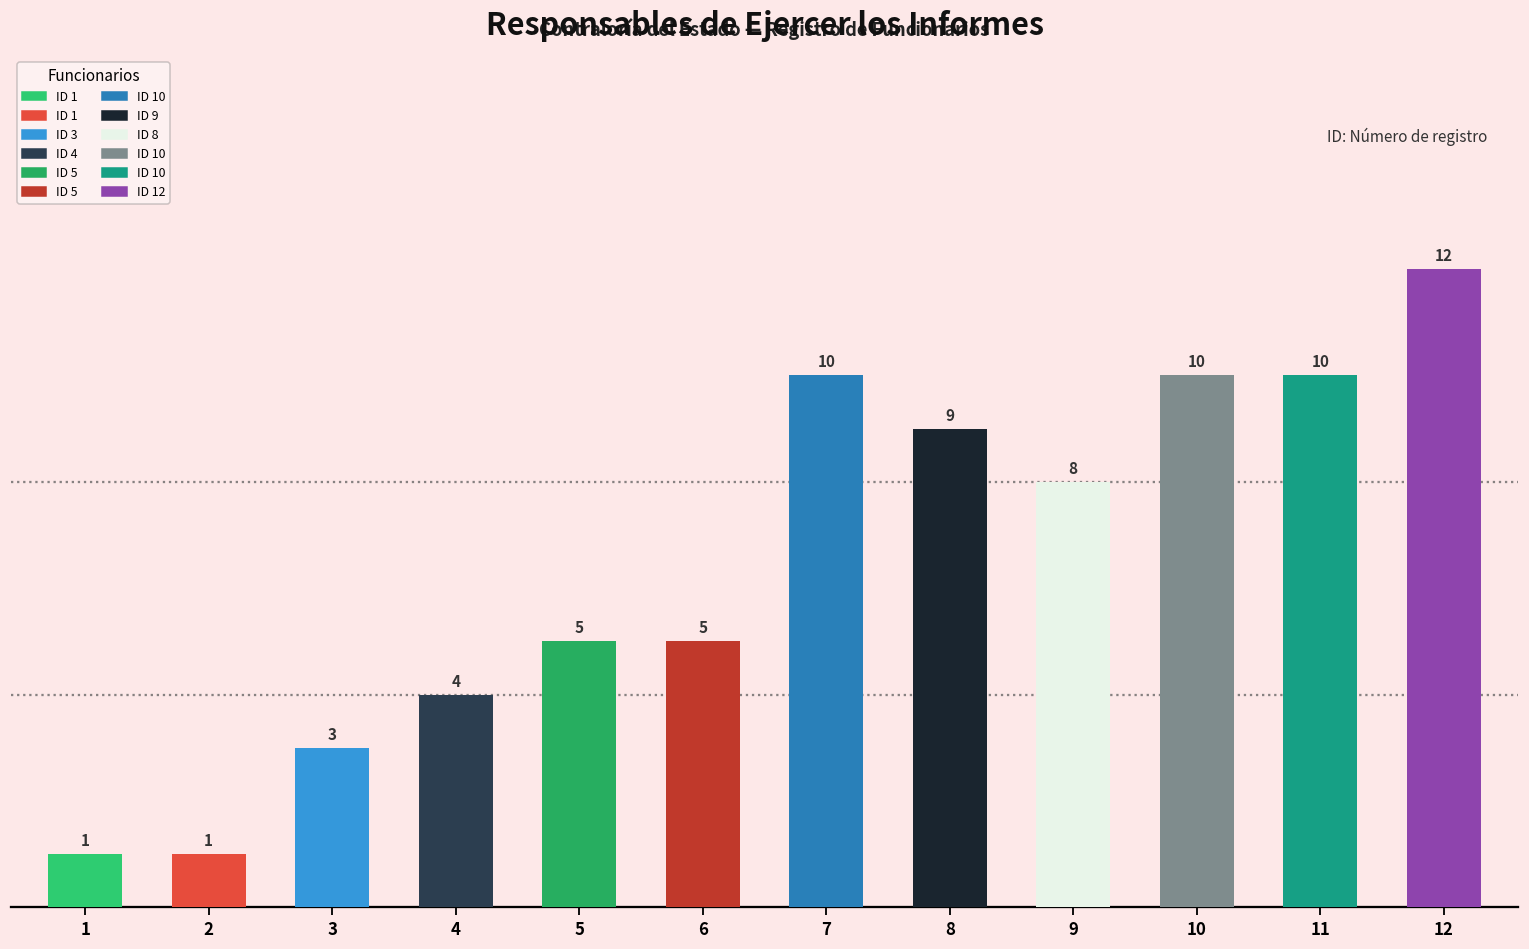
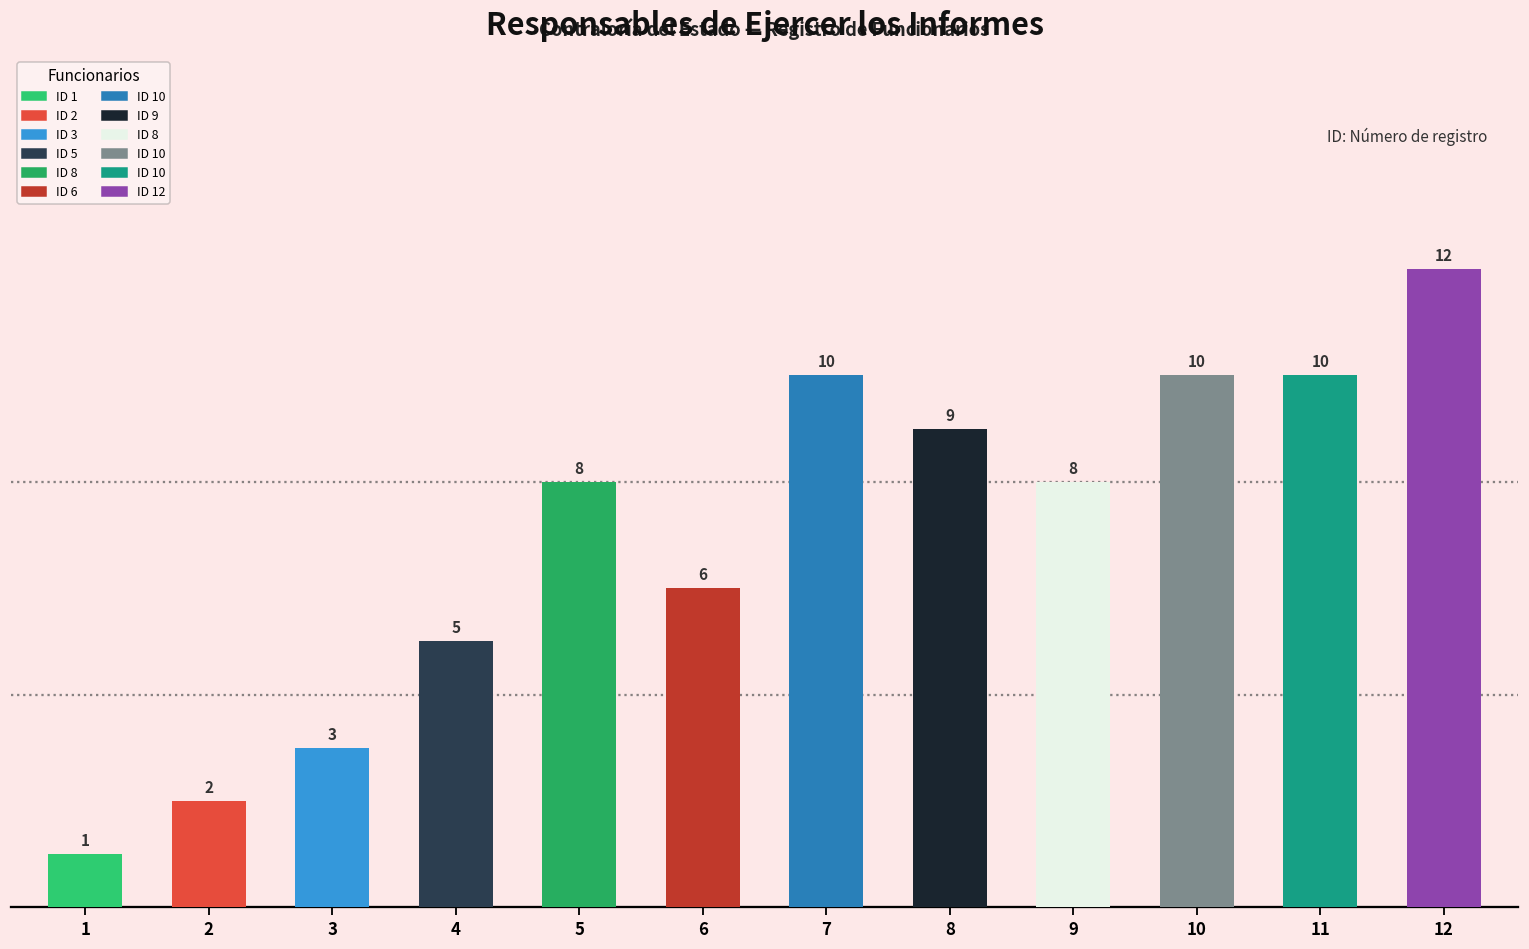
  {
    "1": 1,
-   "2": 1,
+   "2": 2,
    "3": 3,
-   "4": 4,
-   "5": 5,
-   "6": 5,
+   "4": 5,
+   "5": 8,
+   "6": 6,
    "7": 10,
    "8": 9,
    "9": 8,
    "10": 10,
    "11": 10,
    "12": 12
  }
